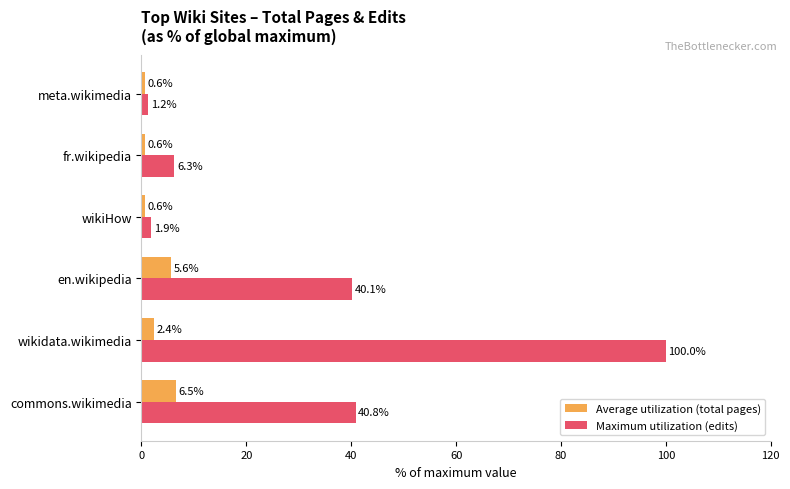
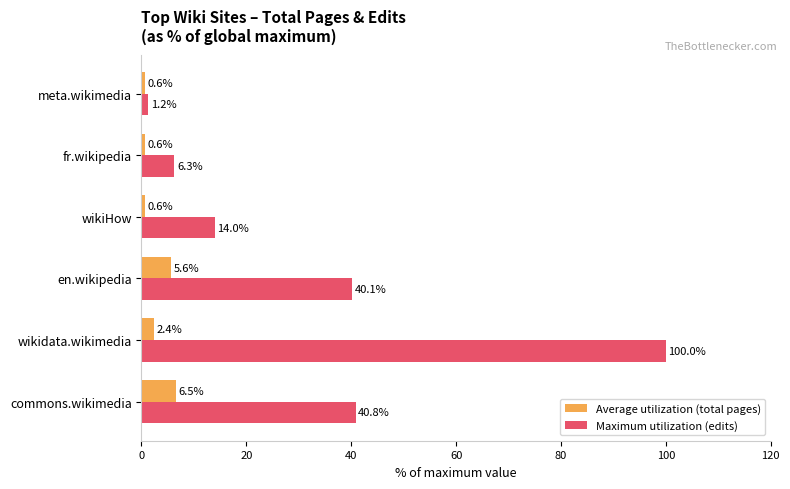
  {
    "Average utilization (total pages)": {
      "meta.wikimedia": "0.6%",
      "fr.wikipedia": "0.6%",
      "wikiHow": "0.6%",
      "en.wikipedia": "5.6%",
      "wikidata.wikimedia": "2.4%",
      "commons.wikimedia": "6.5%"
    },
    "Maximum utilization (edits)": {
      "meta.wikimedia": "1.2%",
      "fr.wikipedia": "6.3%",
-     "wikiHow": "1.9%",
+     "wikiHow": "14.0%",
      "en.wikipedia": "40.1%",
      "wikidata.wikimedia": "100.0%",
      "commons.wikimedia": "40.8%"
    }
  }
